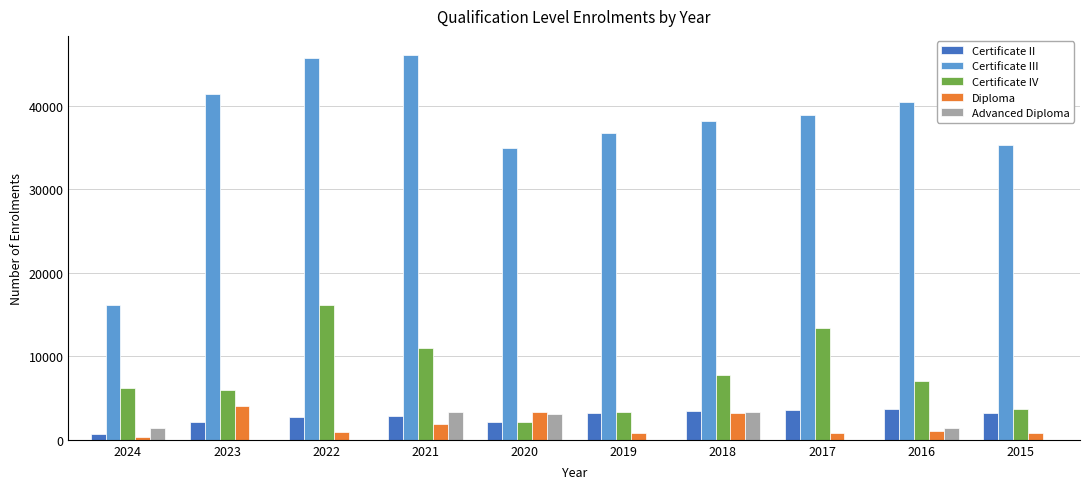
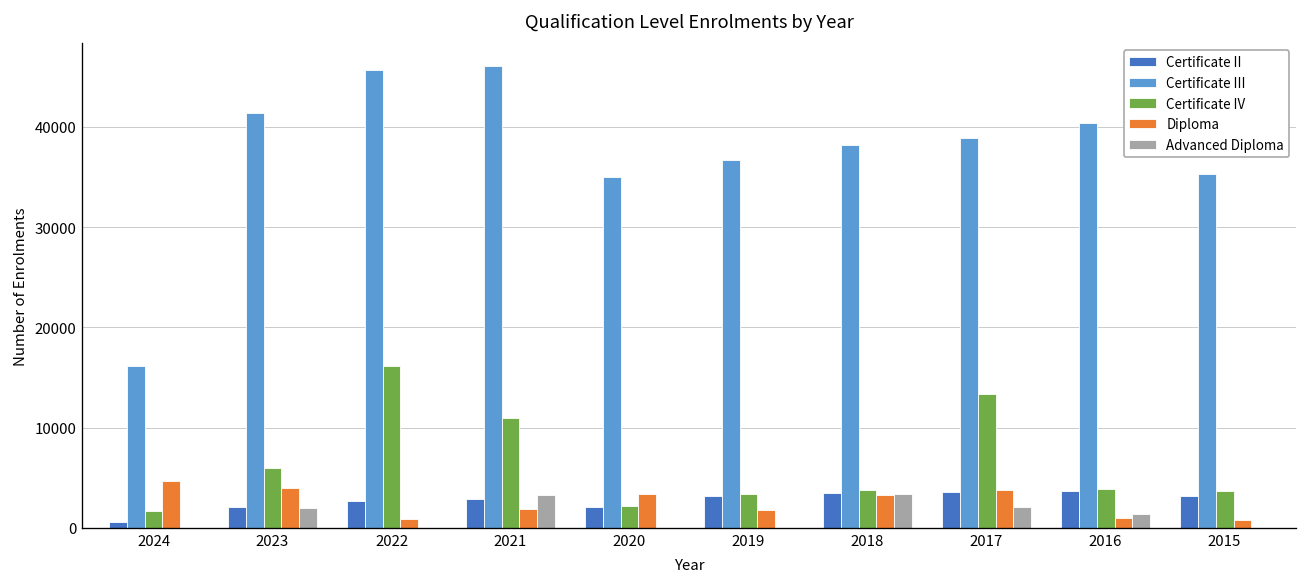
  {
    "Certificate IV": {
-     "2024": 6000,
+     "2024": 2000,
      "2023": 6000,
      "2022": 16000,
      "2021": 11000,
      "2020": 2000,
      "2019": 3000,
-     "2018": 8000,
+     "2018": 4000,
      "2017": 13000,
-     "2016": 7000,
+     "2016": 4000,
      "2015": 4000
    },
    "Diploma": {
-     "2024": 0,
+     "2024": 5000,
      "2023": 4000,
      "2022": 1000,
      "2021": 2000,
      "2020": 3000,
-     "2019": 1000,
+     "2019": 2000,
      "2018": 3000,
-     "2017": 1000,
+     "2017": 4000,
      "2016": 1000,
      "2015": 1000
    },
    "Advanced Diploma": {
-     "2024": 1000,
-     "2023": 0,
+     "2024": 0,
+     "2023": 2000,
      "2021": 3000,
-     "2020": 3000,
+     "2020": 0,
      "2018": 3000,
-     "2017": 0,
+     "2017": 2000,
      "2016": 1000,
      "2015": 0
    }
  }
